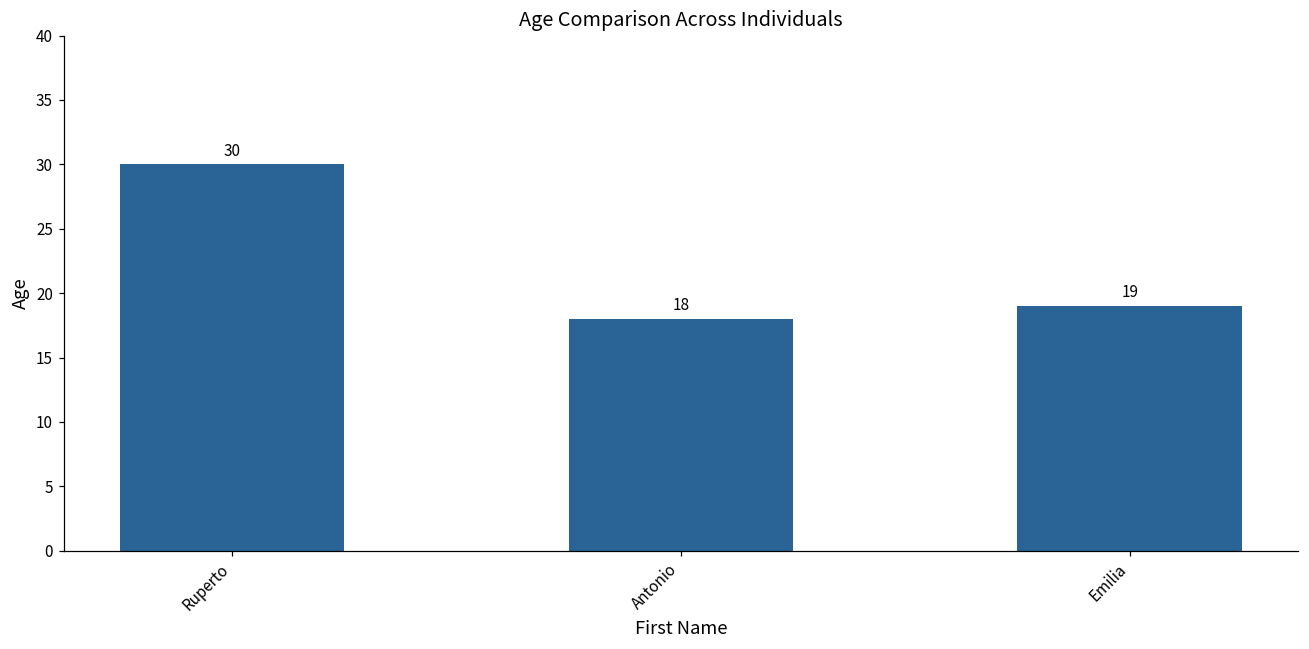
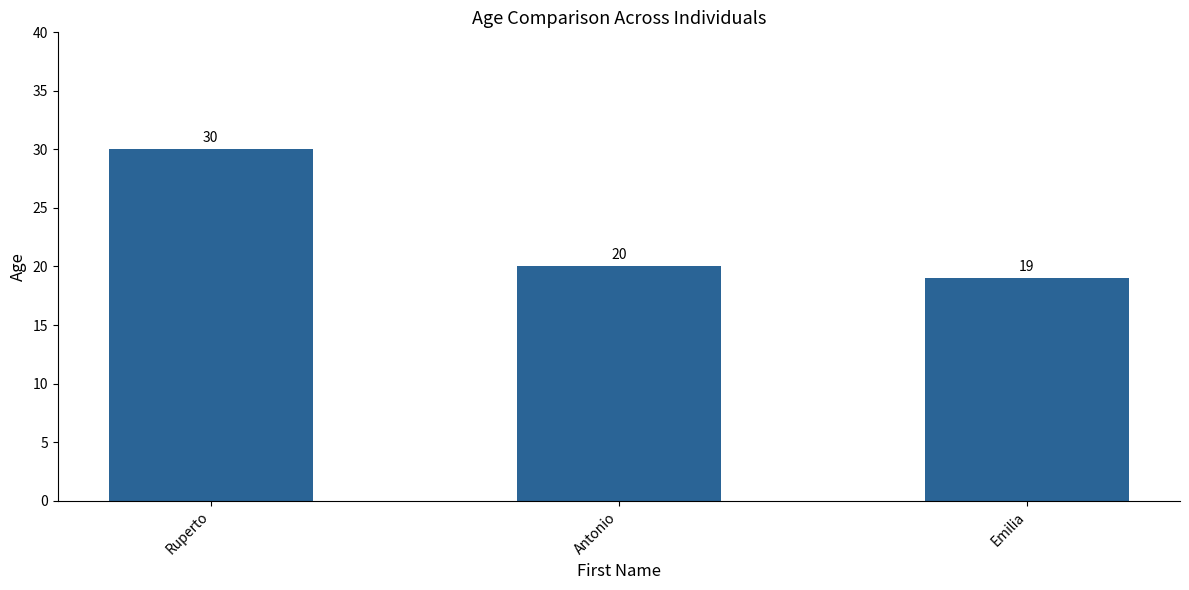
  {
    "Ruperto": 30,
-   "Antonio": 18,
+   "Antonio": 20,
    "Emilia": 19
  }
